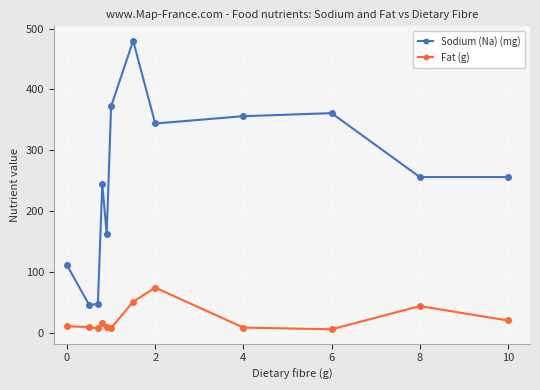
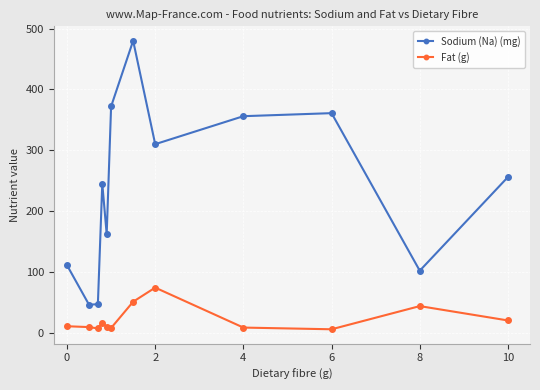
  {
    "Sodium (Na) (mg)": {
      "0": 110,
-     "2": 340,
+     "2": 310,
      "4": 360,
      "6": 360,
-     "8": 260,
+     "8": 100,
      "10": 260
    },
    "Fat (g)": {
      "0": 10,
      "2": 70,
      "4": 10,
      "6": 10,
      "8": 40,
      "10": 20
    }
  }
